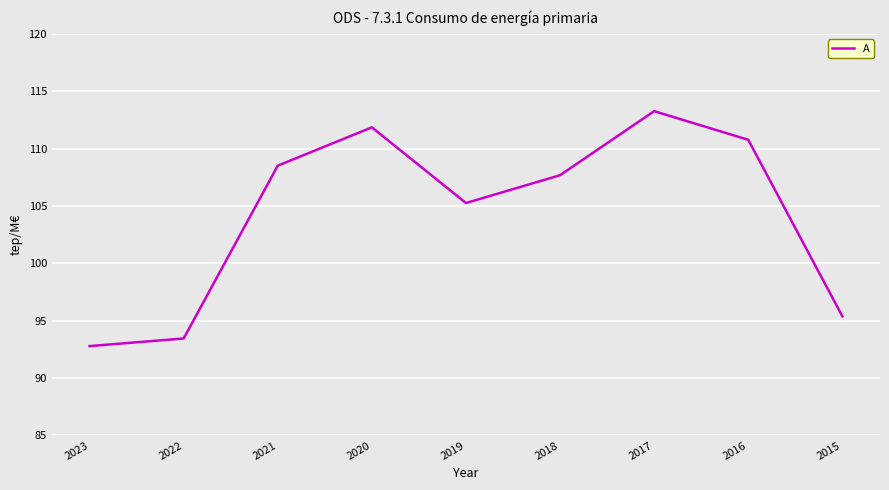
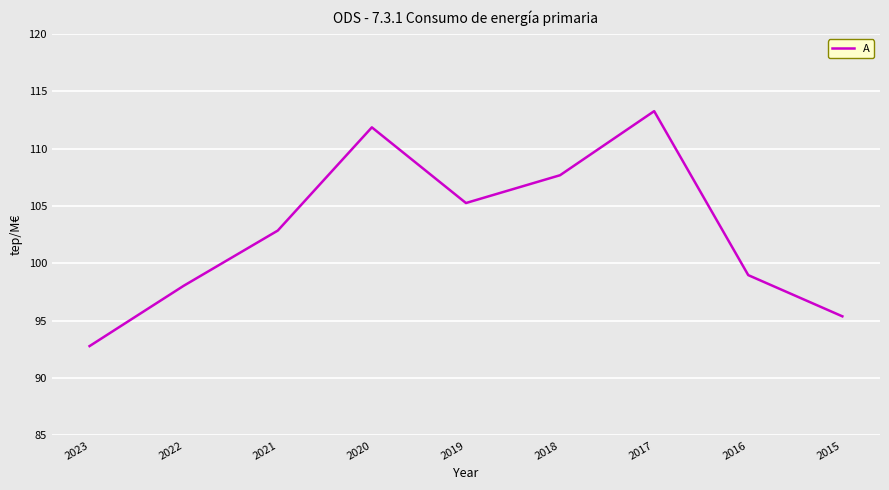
  {
    "2023": 92.8,
-   "2022": 93.5,
-   "2021": 108.5,
+   "2022": 98.0,
+   "2021": 102.9,
    "2020": 111.9,
    "2019": 105.3,
    "2018": 107.7,
    "2017": 113.3,
-   "2016": 110.8,
+   "2016": 99.0,
    "2015": 95.4
  }
